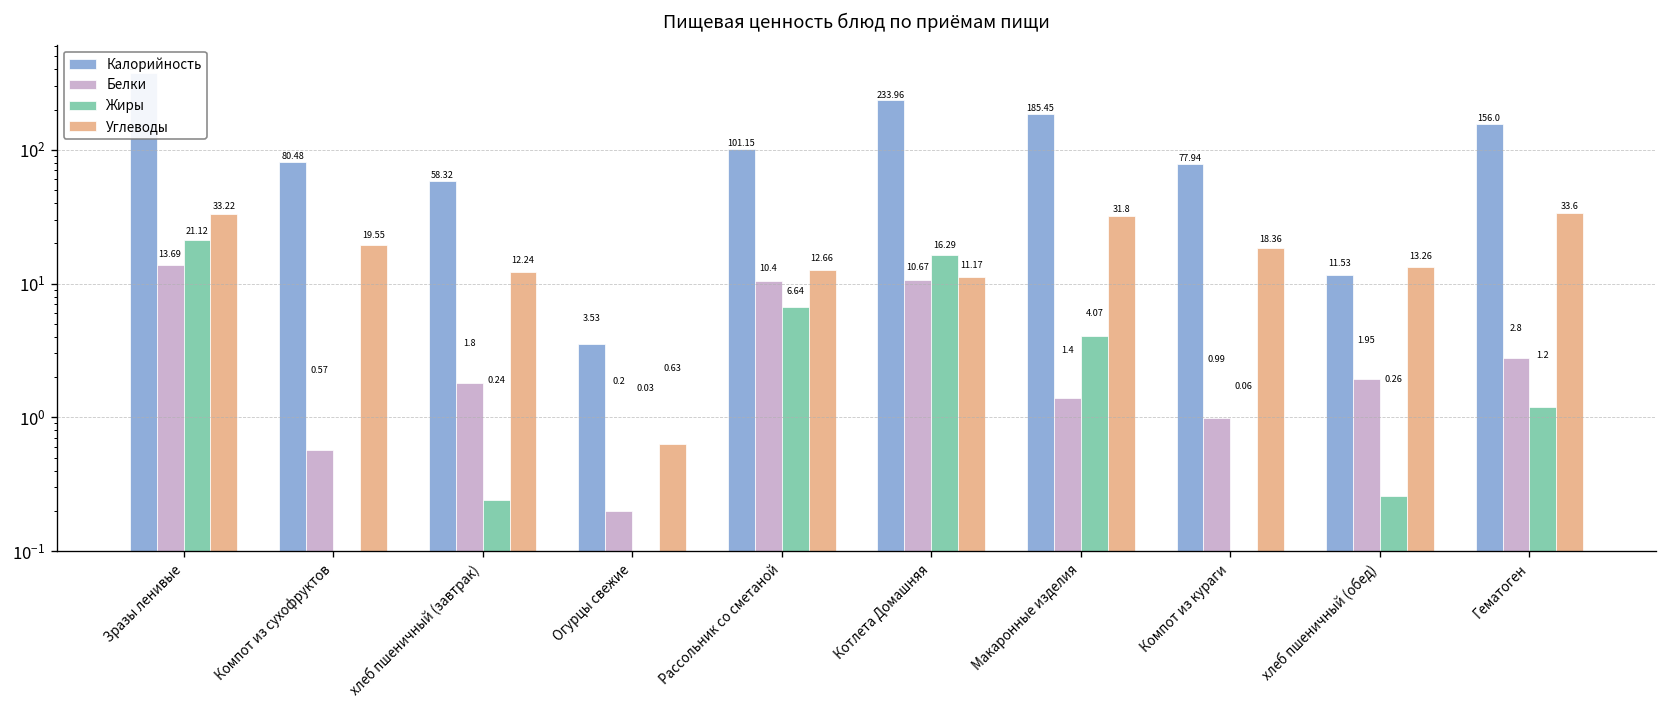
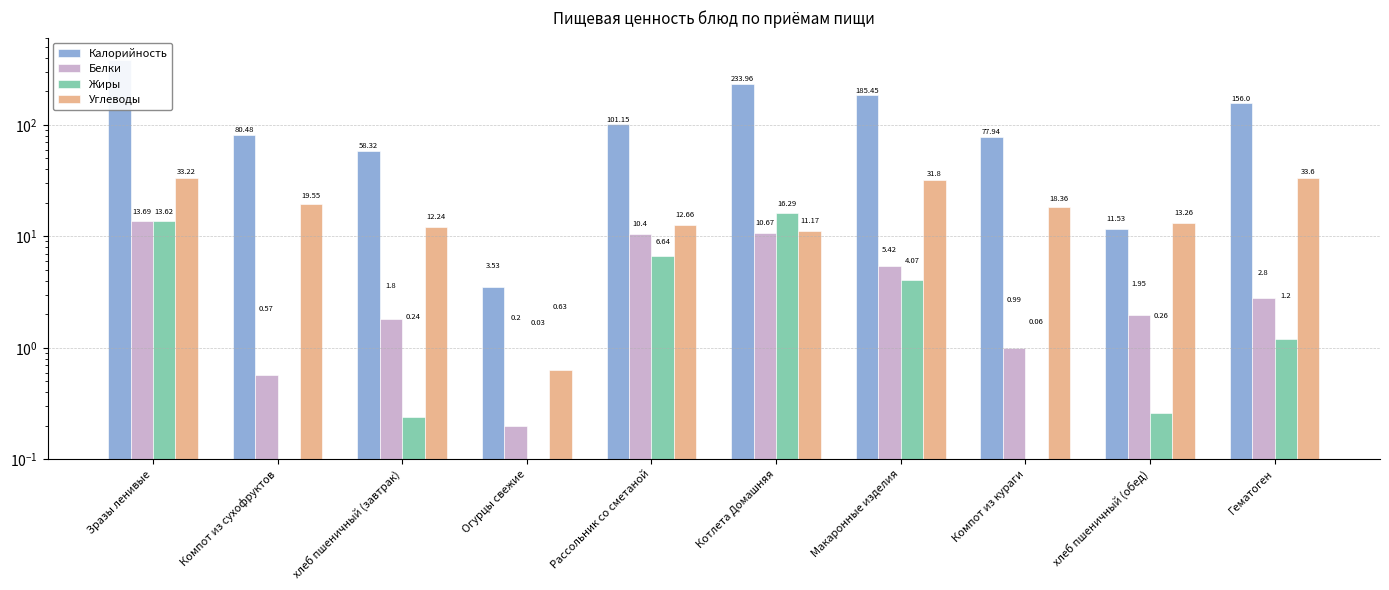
  {
    "Калорийность": {
      "Компот из сухофруктов": 80.48,
      "хлеб пшеничный (завтрак)": 58.32,
      "Огурцы свежие": 3.53,
      "Рассольник со сметаной": 101.15,
      "Котлета Домашняя": 233.96,
      "Макаронные изделия": 185.45,
      "Компот из кураги": 77.94,
      "хлеб пшеничный (обед)": 11.53,
      "Гематоген": 156.0
    },
    "Белки": {
      "Зразы ленивые": 13.69,
      "Рассольник со сметаной": 10.4,
      "Котлета Домашняя": 10.67,
-     "Макаронные изделия": 1.4,
+     "Макаронные изделия": 5.42,
      "Гематоген": 2.8
    },
    "Жиры": {
-     "Зразы ленивые": 21.12,
+     "Зразы ленивые": 13.62,
      "Рассольник со сметаной": 6.64,
      "Котлета Домашняя": 16.29,
      "Макаронные изделия": 4.07
    },
    "Углеводы": {
      "Зразы ленивые": 33.22,
      "Компот из сухофруктов": 19.55,
      "хлеб пшеничный (завтрак)": 12.24,
      "Рассольник со сметаной": 12.66,
      "Котлета Домашняя": 11.17,
      "Макаронные изделия": 31.8,
      "Компот из кураги": 18.36,
      "хлеб пшеничный (обед)": 13.26,
      "Гематоген": 33.6
    }
  }
